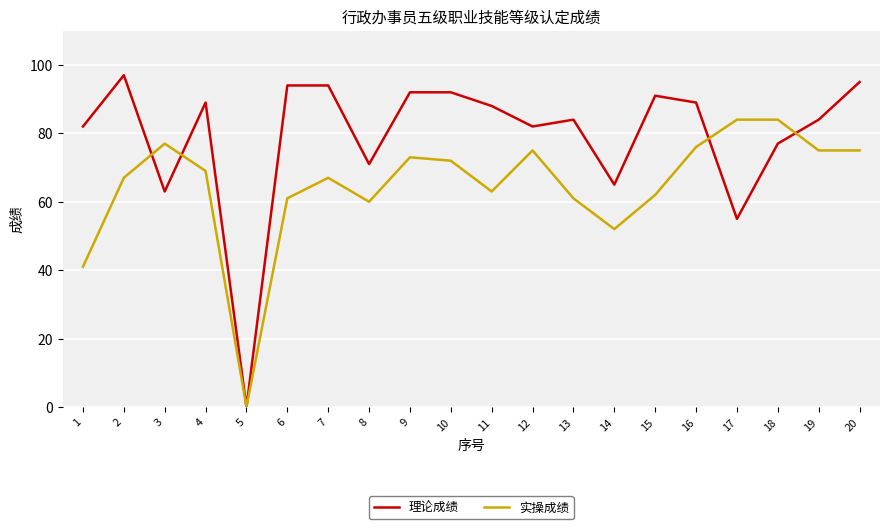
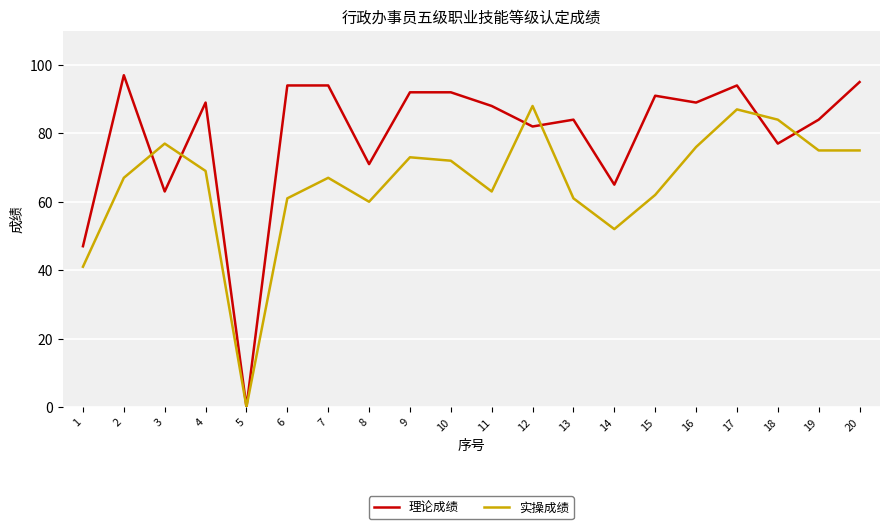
  {
    "理论成绩": {
-     "1": 82,
+     "1": 47,
      "2": 97,
      "3": 63,
      "4": 89,
      "6": 94,
      "7": 94,
      "8": 71,
      "9": 92,
      "10": 92,
      "11": 88,
      "12": 82,
      "13": 84,
      "14": 65,
      "15": 91,
      "16": 89,
-     "17": 55,
+     "17": 94,
      "18": 77,
      "19": 84,
      "20": 95
    },
    "实操成绩": {
      "1": 41,
      "2": 67,
      "3": 77,
      "4": 69,
      "6": 61,
      "7": 67,
      "8": 60,
      "9": 73,
      "10": 72,
      "11": 63,
-     "12": 75,
+     "12": 88,
      "13": 61,
      "14": 52,
      "15": 62,
      "16": 76,
-     "17": 84,
+     "17": 87,
      "18": 84,
      "19": 75,
      "20": 75
    }
  }
